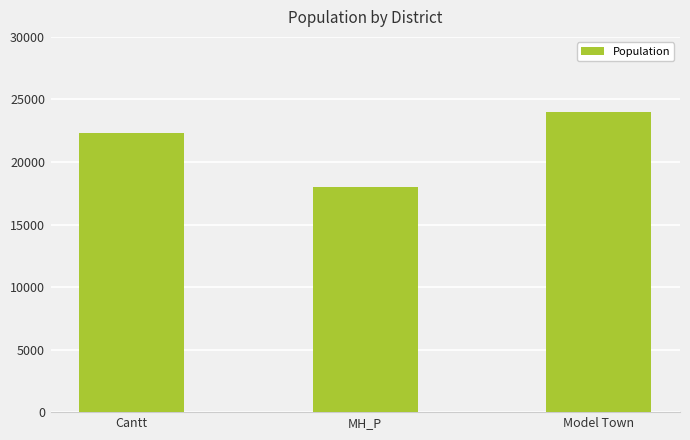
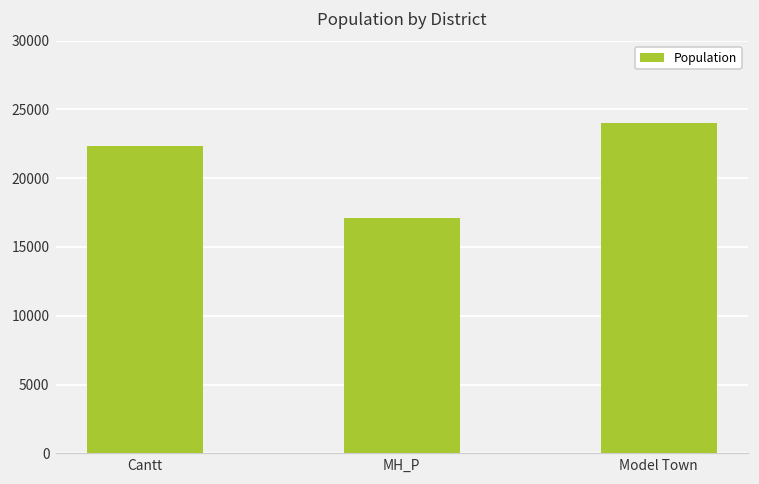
  {
    "Cantt": 22300,
-   "MH_P": 18000,
+   "MH_P": 17100,
    "Model Town": 24000
  }
